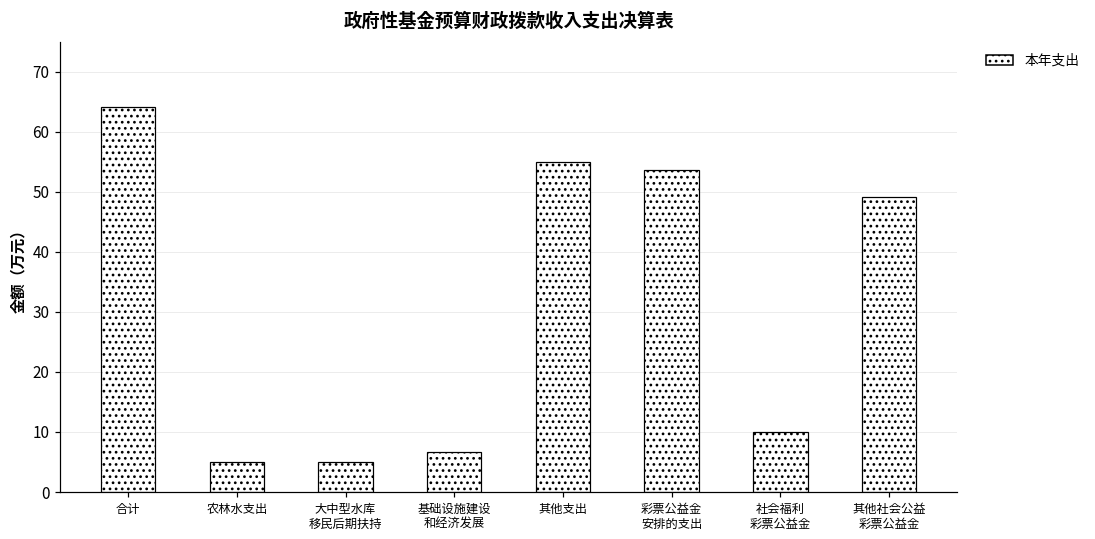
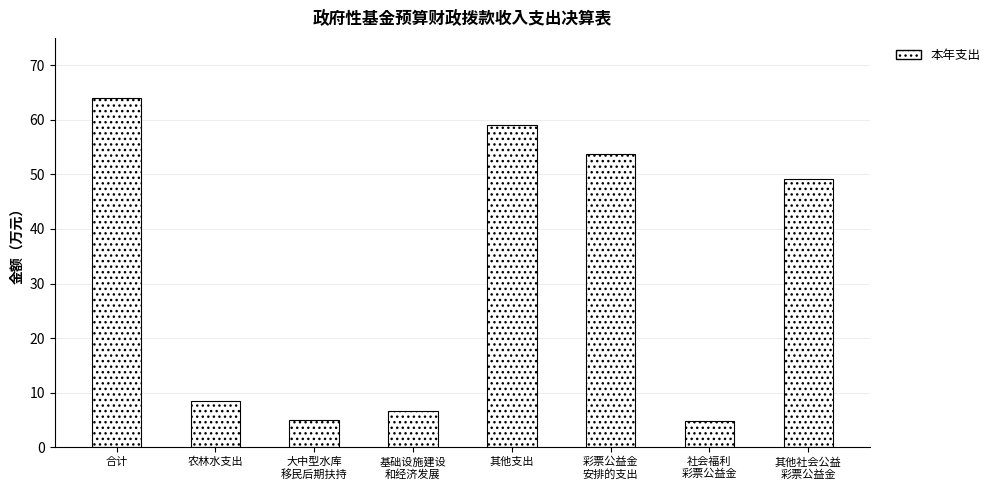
  {
    "合计": 64,
-   "农林水支出": 5,
+   "农林水支出": 9,
    "大中型水库 移民后期扶持": 5,
    "基础设施建设 和经济发展": 7,
-   "其他支出": 55,
+   "其他支出": 59,
    "彩票公益金 安排的支出": 54,
-   "社会福利 彩票公益金": 10,
+   "社会福利 彩票公益金": 5,
    "其他社会公益 彩票公益金": 49
  }
